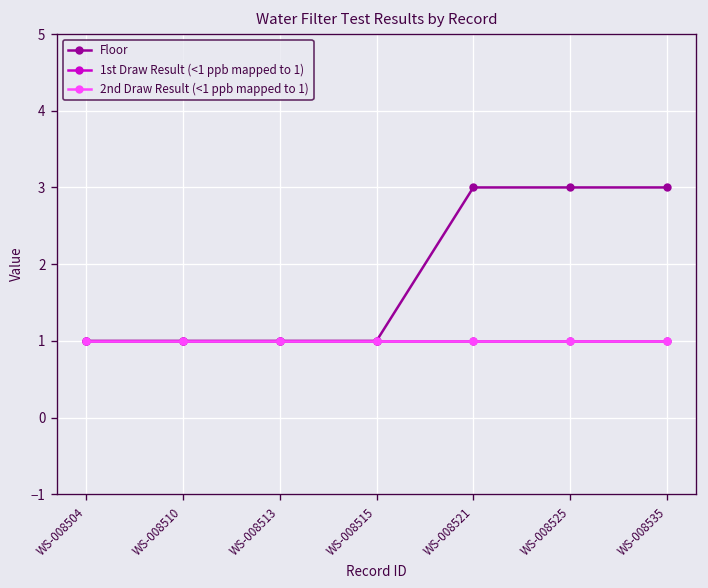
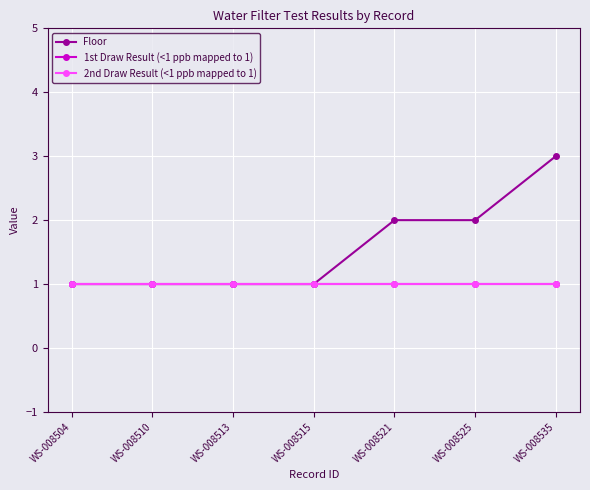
  {
    "Floor": {
-     "WS-008521": 3,
-     "WS-008525": 3,
+     "WS-008521": 2,
+     "WS-008525": 2,
      "WS-008535": 3
    },
    "2nd Draw Result (<1 ppb mapped to 1)": {
      "WS-008521": 1,
      "WS-008525": 1,
      "WS-008535": 1
    }
  }
